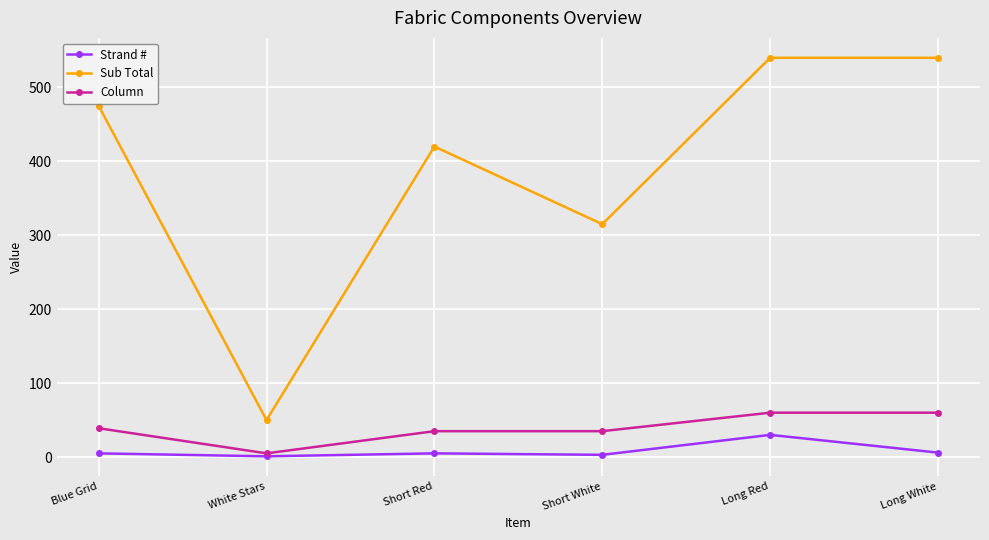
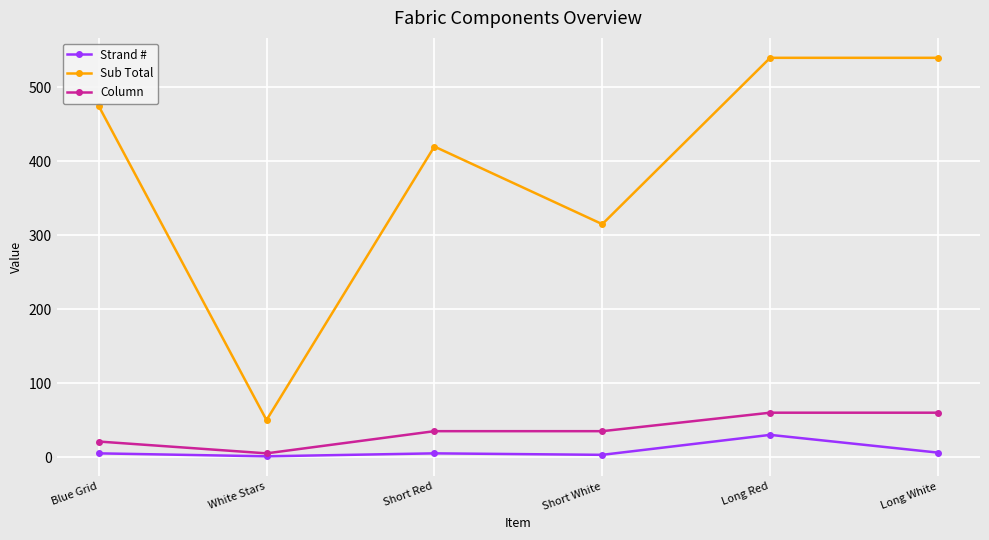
  {
    "Strand #": {
      "Blue Grid": 10,
      "White Stars": 0,
      "Short Red": 10,
      "Short White": 0,
      "Long Red": 30,
      "Long White": 10
    },
    "Sub Total": {
      "Blue Grid": 480,
      "White Stars": 50,
      "Short Red": 420,
      "Short White": 320,
      "Long Red": 540,
      "Long White": 540
    },
    "Column": {
-     "Blue Grid": 40,
+     "Blue Grid": 20,
      "White Stars": 10,
      "Short Red": 40,
      "Short White": 40,
      "Long Red": 60,
      "Long White": 60
    }
  }
